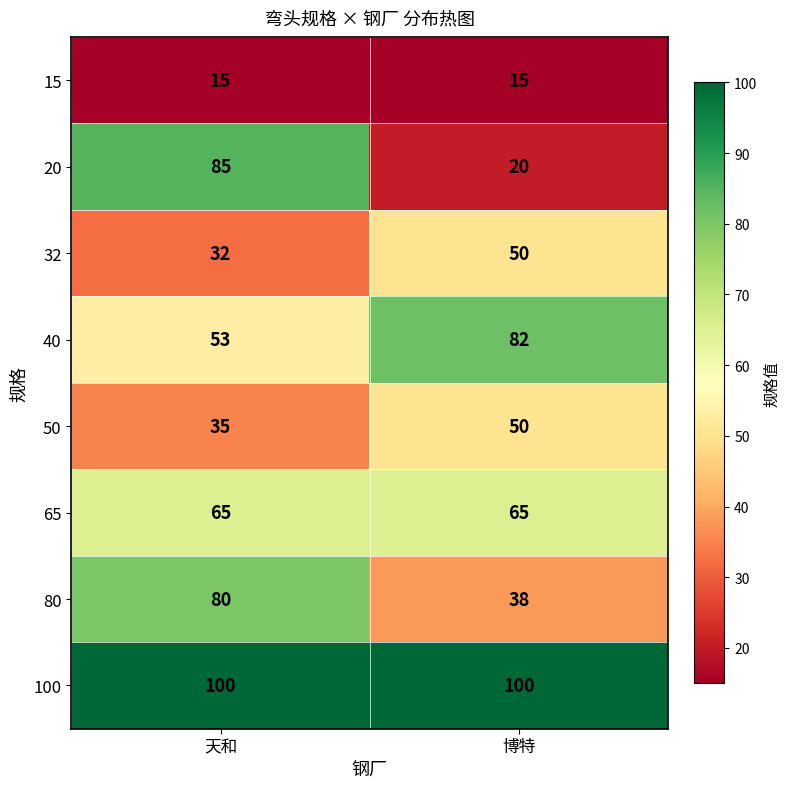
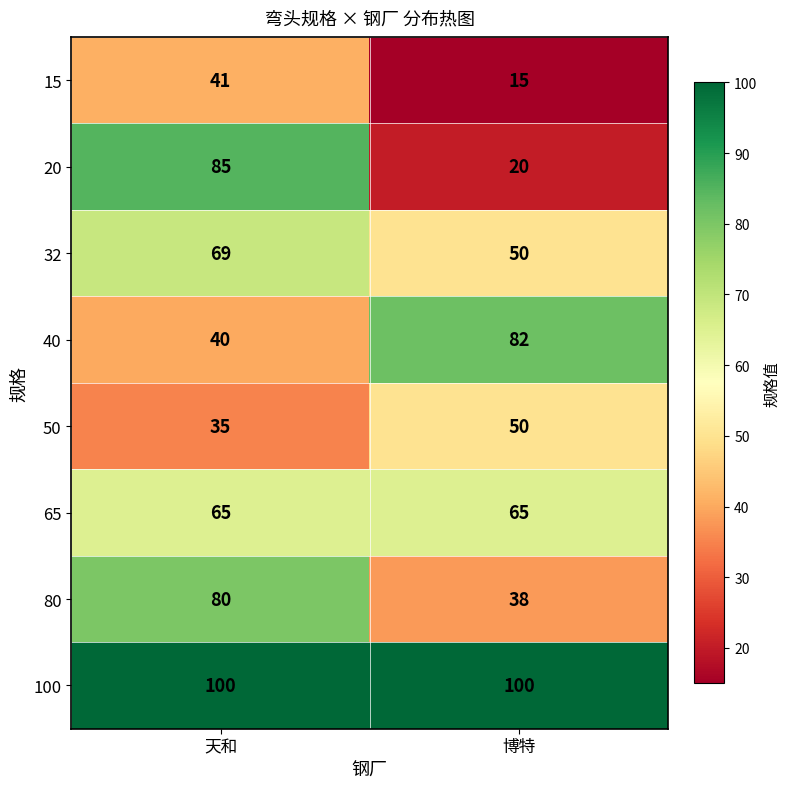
  {
    "15": {
-     "天和": 15,
+     "天和": 41,
      "博特": 15
    },
    "20": {
      "天和": 85,
      "博特": 20
    },
    "32": {
-     "天和": 32,
+     "天和": 69,
      "博特": 50
    },
    "40": {
-     "天和": 53,
+     "天和": 40,
      "博特": 82
    },
    "50": {
      "天和": 35,
      "博特": 50
    },
    "65": {
      "天和": 65,
      "博特": 65
    },
    "80": {
      "天和": 80,
      "博特": 38
    },
    "100": {
      "天和": 100,
      "博特": 100
    }
  }
